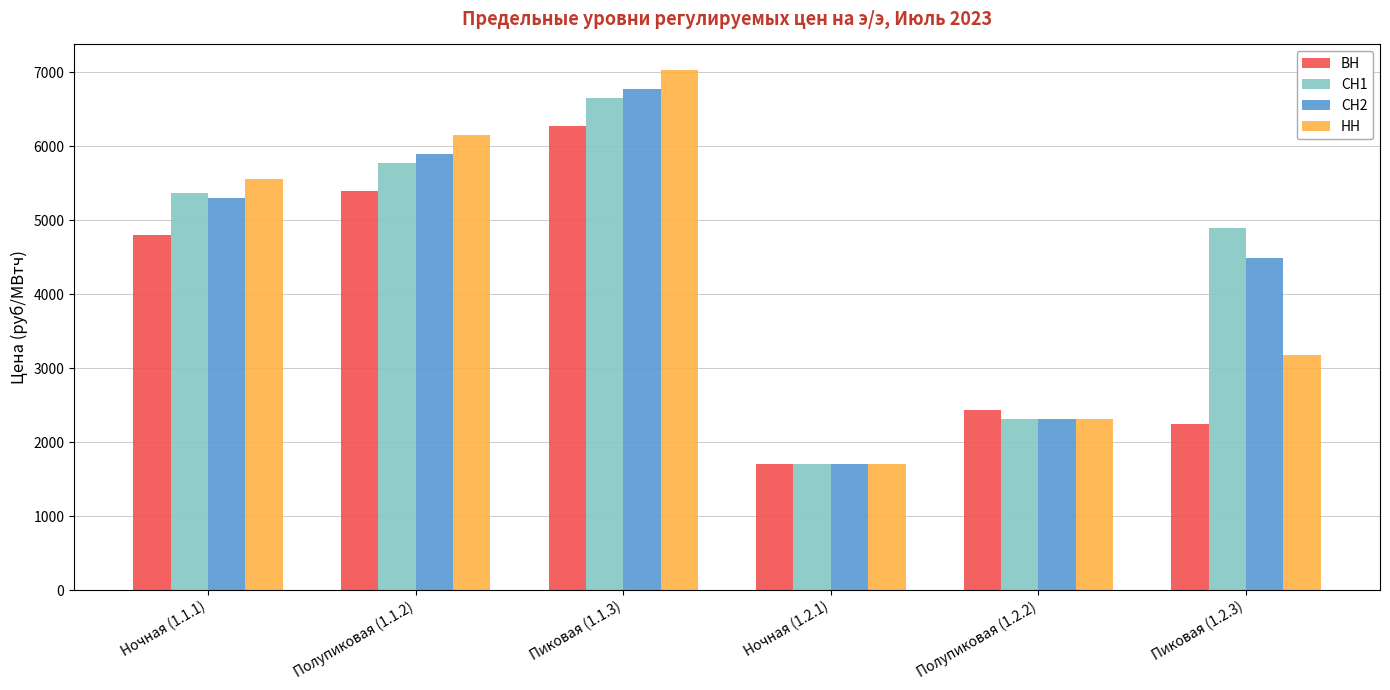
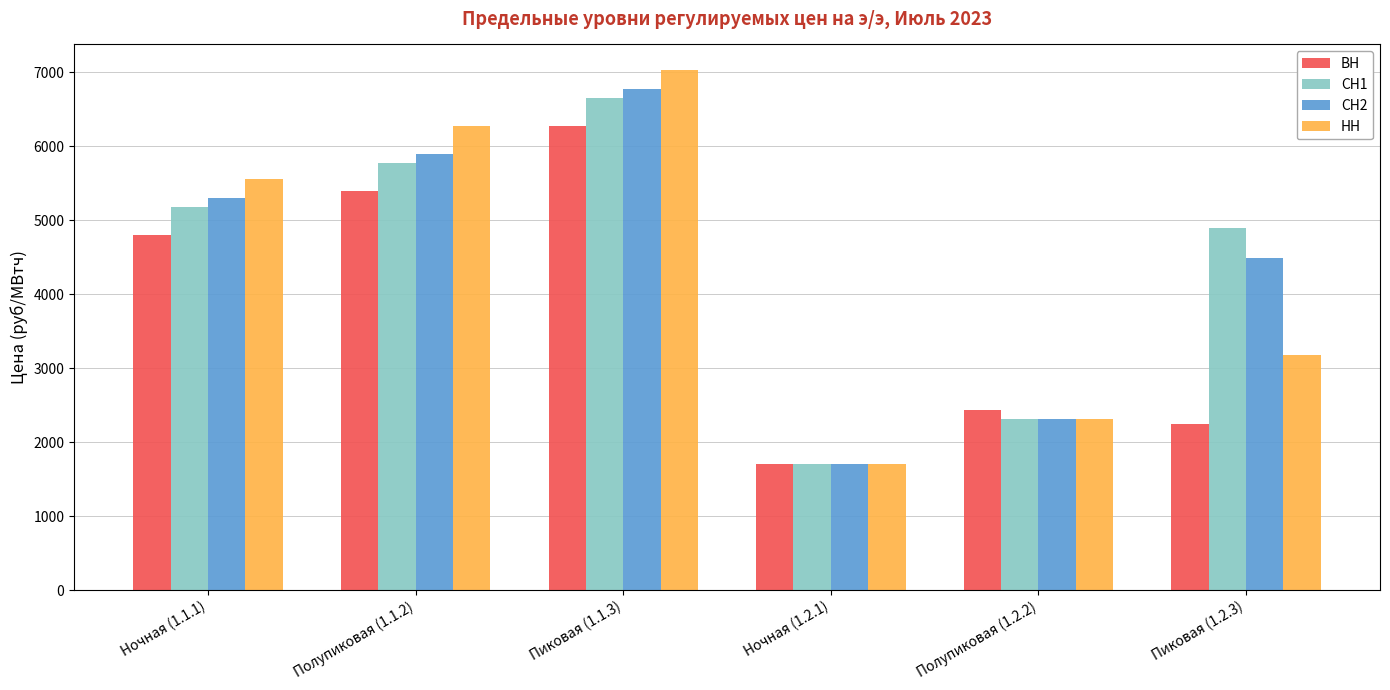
  {
    "ВН": {
      "Ночная (1.1.1)": 4800,
      "Полупиковая (1.1.2)": 5400,
      "Пиковая (1.1.3)": 6300,
      "Ночная (1.2.1)": 1700,
      "Полупиковая (1.2.2)": 2400,
      "Пиковая (1.2.3)": 2200
    },
    "СН1": {
-     "Ночная (1.1.1)": 5400,
+     "Ночная (1.1.1)": 5200,
      "Полупиковая (1.1.2)": 5800,
      "Пиковая (1.1.3)": 6600,
      "Ночная (1.2.1)": 1700,
      "Полупиковая (1.2.2)": 2300,
      "Пиковая (1.2.3)": 4900
    },
    "СН2": {
      "Ночная (1.1.1)": 5300,
      "Полупиковая (1.1.2)": 5900,
      "Пиковая (1.1.3)": 6800,
      "Ночная (1.2.1)": 1700,
      "Полупиковая (1.2.2)": 2300,
      "Пиковая (1.2.3)": 4500
    },
    "НН": {
      "Ночная (1.1.1)": 5600,
-     "Полупиковая (1.1.2)": 6200,
+     "Полупиковая (1.1.2)": 6300,
      "Пиковая (1.1.3)": 7000,
      "Ночная (1.2.1)": 1700,
      "Полупиковая (1.2.2)": 2300,
      "Пиковая (1.2.3)": 3200
    }
  }
